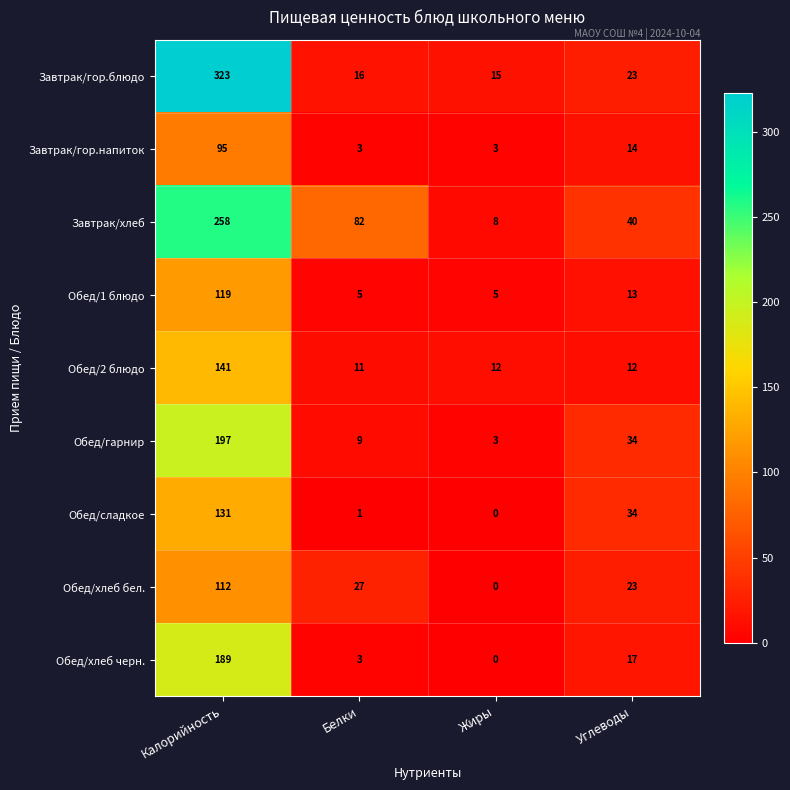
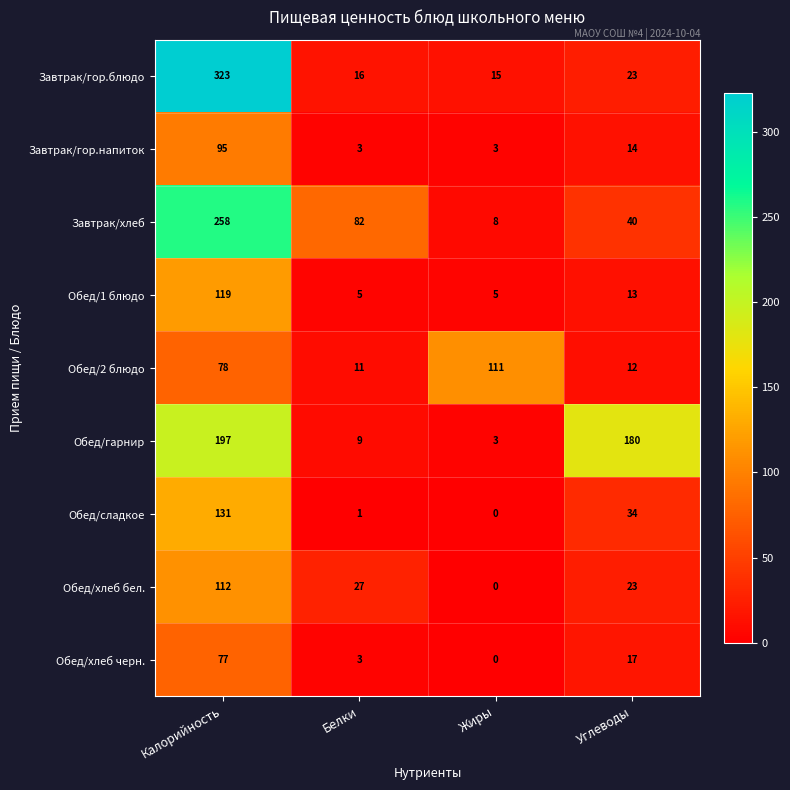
  {
    "Завтрак/гор.блюдо": {
      "Калорийность": 323,
      "Белки": 16,
      "Жиры": 15,
      "Углеводы": 23
    },
    "Завтрак/гор.напиток": {
      "Калорийность": 95,
      "Белки": 3,
      "Жиры": 3,
      "Углеводы": 14
    },
    "Завтрак/хлеб": {
      "Калорийность": 258,
      "Белки": 82,
      "Жиры": 8,
      "Углеводы": 40
    },
    "Обед/1 блюдо": {
      "Калорийность": 119,
      "Белки": 5,
      "Жиры": 5,
      "Углеводы": 13
    },
    "Обед/2 блюдо": {
-     "Калорийность": 141,
+     "Калорийность": 78,
      "Белки": 11,
-     "Жиры": 12,
+     "Жиры": 111,
      "Углеводы": 12
    },
    "Обед/гарнир": {
      "Калорийность": 197,
      "Белки": 9,
      "Жиры": 3,
-     "Углеводы": 34
+     "Углеводы": 180
    },
    "Обед/сладкое": {
      "Калорийность": 131,
      "Белки": 1,
      "Жиры": 0,
      "Углеводы": 34
    },
    "Обед/хлеб бел.": {
      "Калорийность": 112,
      "Белки": 27,
      "Жиры": 0,
      "Углеводы": 23
    },
    "Обед/хлеб черн.": {
-     "Калорийность": 189,
+     "Калорийность": 77,
      "Белки": 3,
      "Жиры": 0,
      "Углеводы": 17
    }
  }
